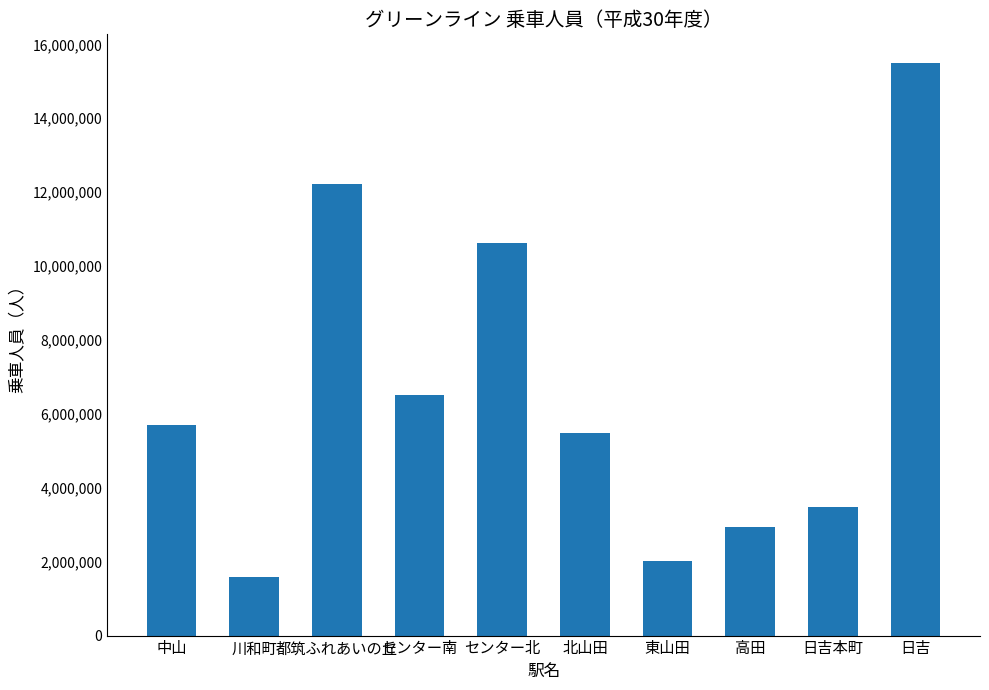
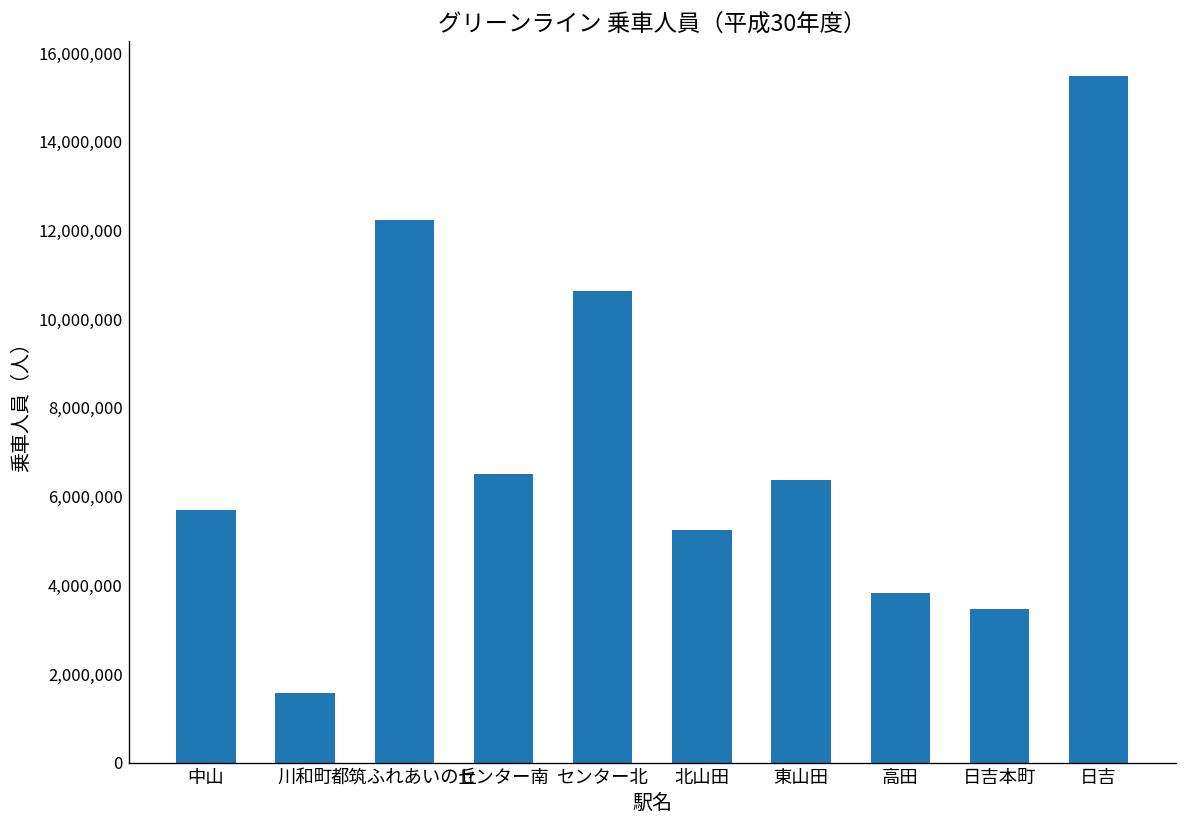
  {
    "中山": "5,700,000",
    "川和町": "1,600,000",
    "都筑ふれあいの丘": "12,200,000",
    "センター北": "10,600,000",
-   "北山田": "5,500,000",
-   "東山田": "2,000,000",
-   "高田": "2,900,000",
+   "北山田": "5,200,000",
+   "東山田": "6,400,000",
+   "高田": "3,800,000",
    "日吉本町": "3,500,000",
    "日吉": "15,500,000"
  }
